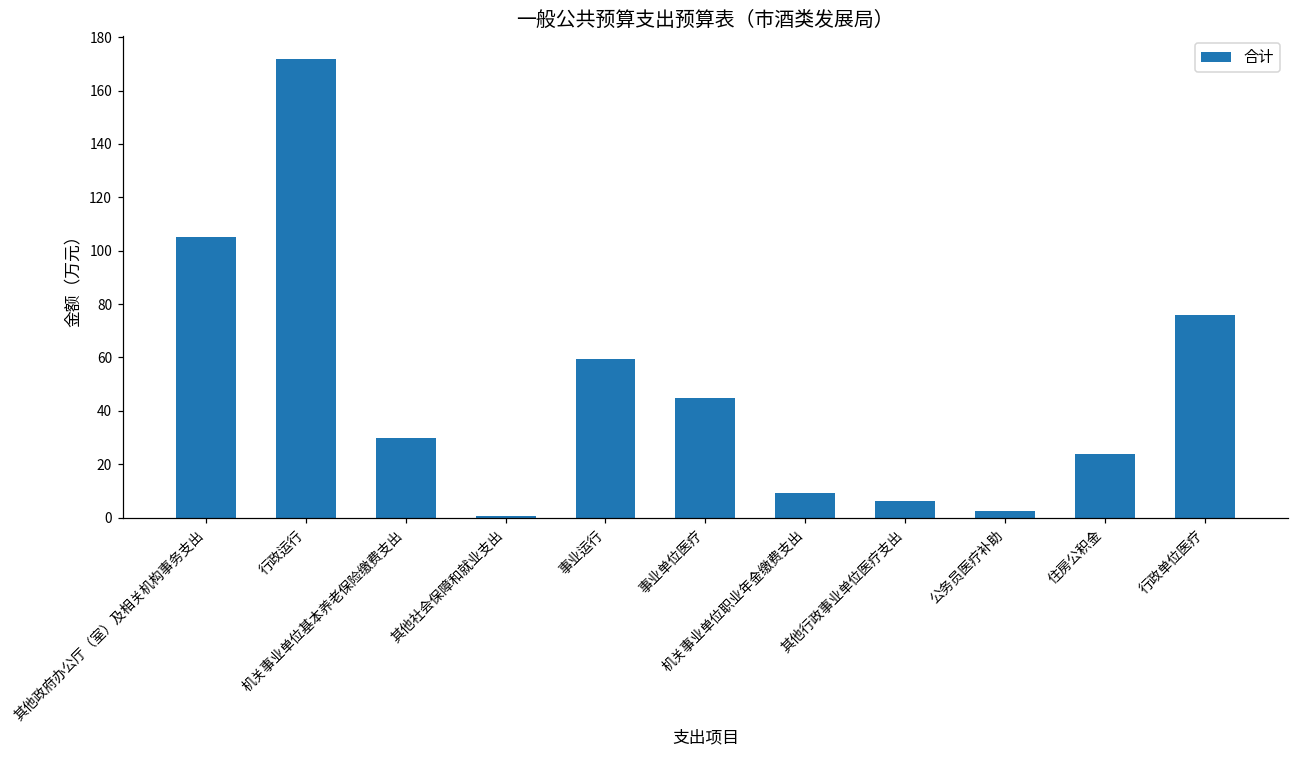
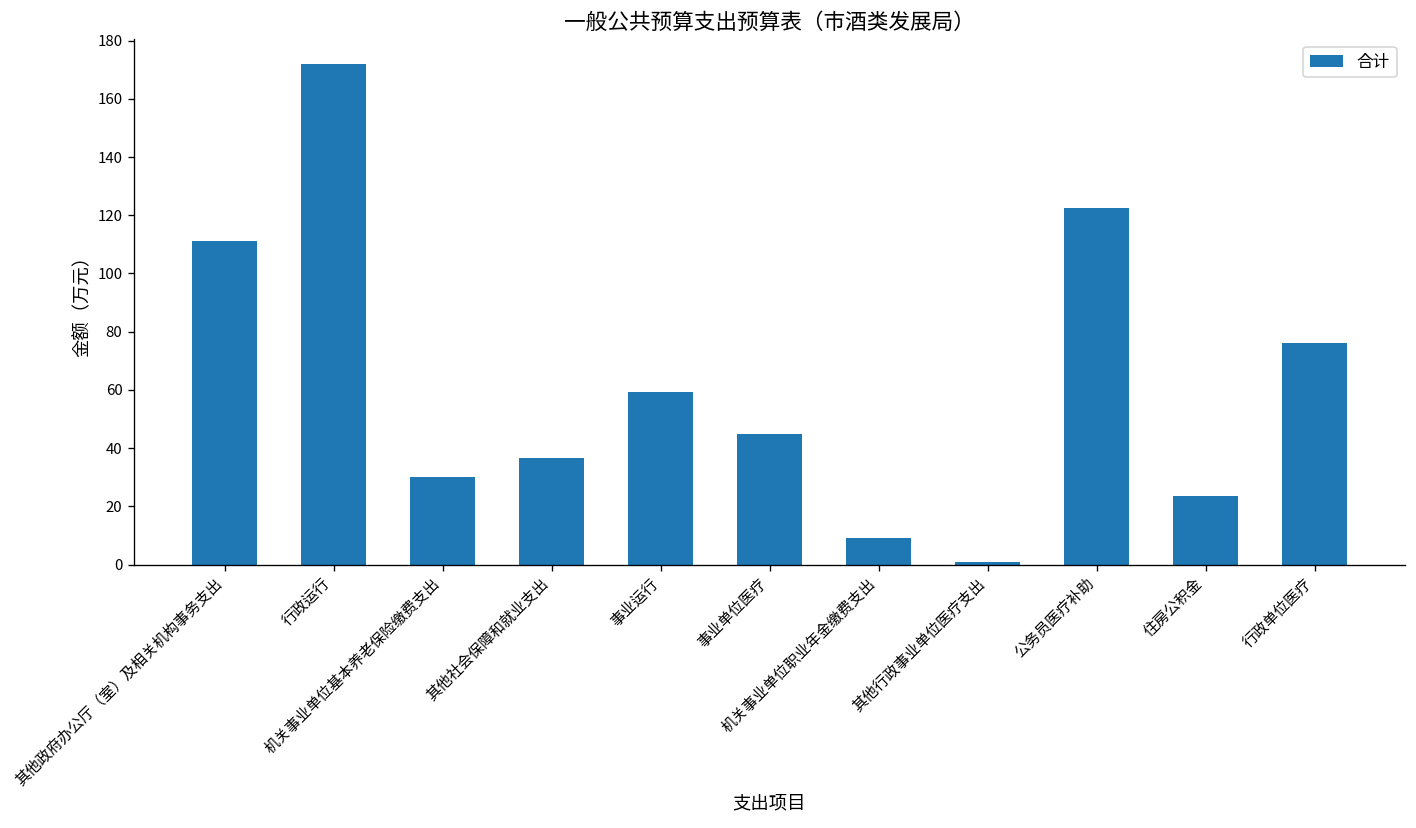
  {
-   "其他政府办公厅（室）及相关机构事务支出": 105,
+   "其他政府办公厅（室）及相关机构事务支出": 111,
    "行政运行": 172,
    "机关事业单位基本养老保险缴费支出": 30,
-   "其他社会保障和就业支出": 1,
+   "其他社会保障和就业支出": 37,
    "事业运行": 59,
    "事业单位医疗": 45,
    "机关事业单位职业年金缴费支出": 9,
-   "其他行政事业单位医疗支出": 6,
-   "公务员医疗补助": 3,
+   "其他行政事业单位医疗支出": 1,
+   "公务员医疗补助": 122,
    "住房公积金": 24,
    "行政单位医疗": 76
  }
